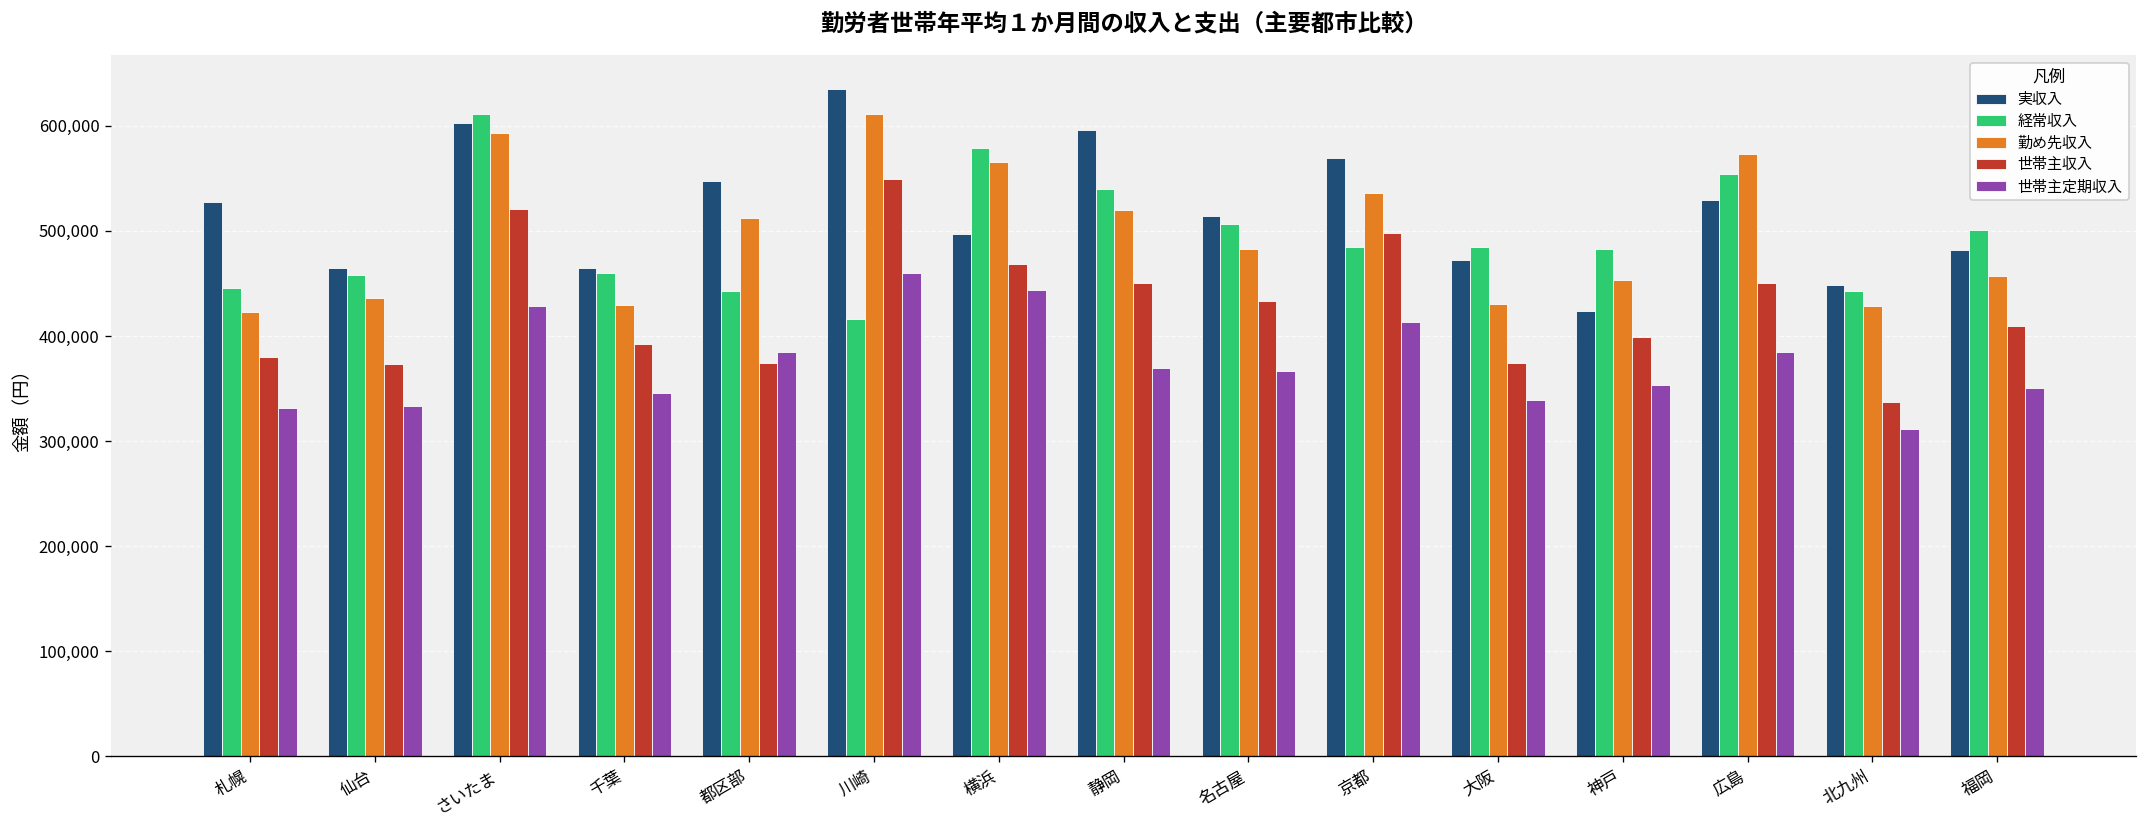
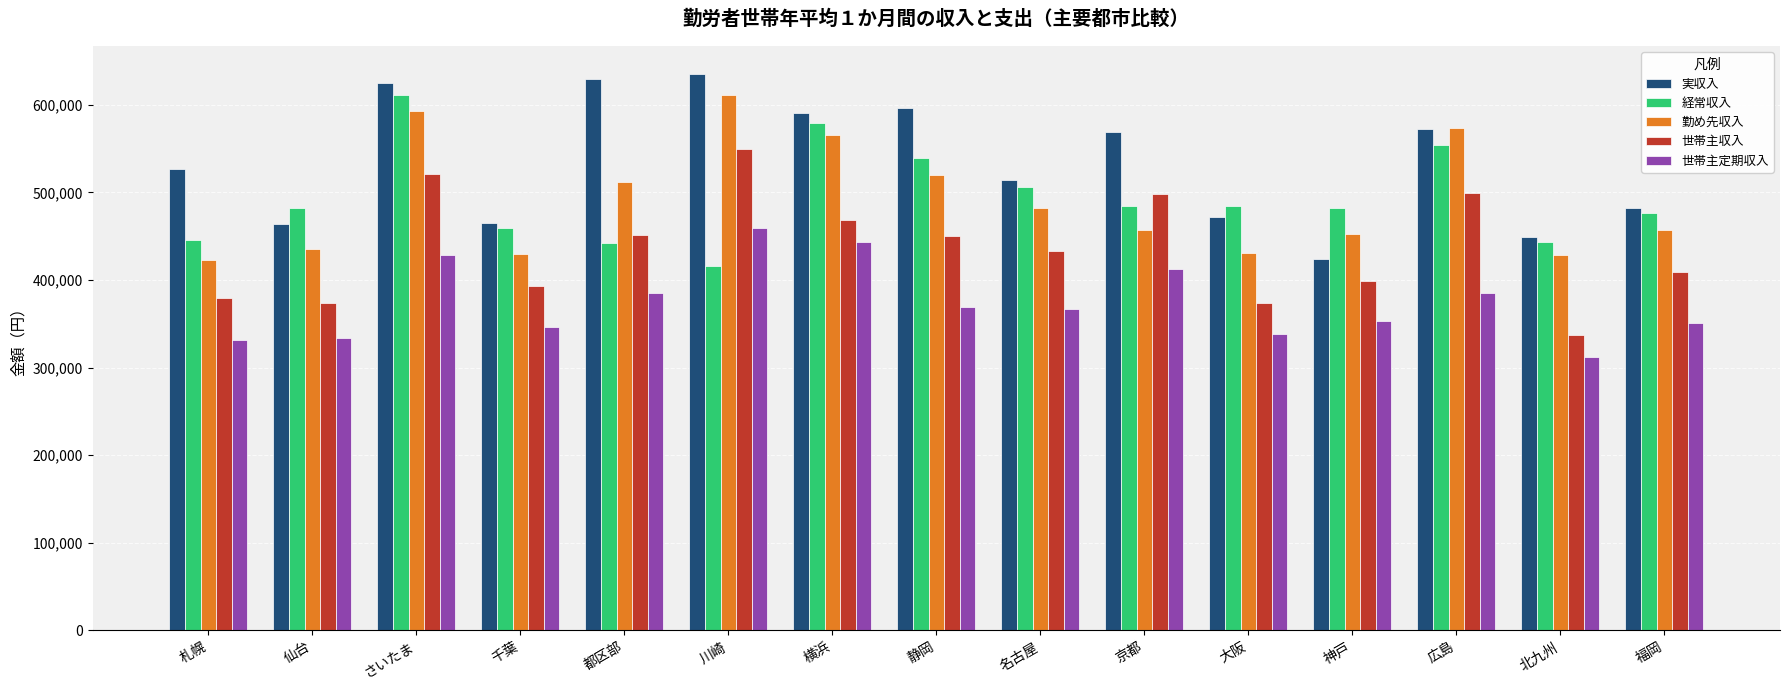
  {
    "実収入": {
      "札幌": "530,000",
      "仙台": "460,000",
-     "さいたま": "600,000",
+     "さいたま": "630,000",
      "千葉": "470,000",
-     "都区部": "550,000",
+     "都区部": "630,000",
      "川崎": "640,000",
-     "横浜": "500,000",
+     "横浜": "590,000",
      "静岡": "600,000",
      "名古屋": "510,000",
      "京都": "570,000",
      "大阪": "470,000",
      "神戸": "420,000",
-     "広島": "530,000",
+     "広島": "570,000",
      "北九州": "450,000",
      "福岡": "480,000"
    },
    "経常収入": {
      "札幌": "450,000",
-     "仙台": "460,000",
+     "仙台": "480,000",
      "さいたま": "610,000",
      "千葉": "460,000",
      "都区部": "440,000",
      "川崎": "420,000",
      "横浜": "580,000",
      "静岡": "540,000",
      "名古屋": "510,000",
      "京都": "480,000",
      "大阪": "480,000",
      "神戸": "480,000",
      "広島": "550,000",
      "北九州": "440,000",
-     "福岡": "500,000"
+     "福岡": "480,000"
    },
    "勤め先収入": {
      "札幌": "420,000",
      "仙台": "440,000",
      "さいたま": "590,000",
      "千葉": "430,000",
      "都区部": "510,000",
      "川崎": "610,000",
      "横浜": "570,000",
      "静岡": "520,000",
      "名古屋": "480,000",
-     "京都": "540,000",
+     "京都": "460,000",
      "大阪": "430,000",
      "神戸": "450,000",
      "広島": "570,000",
      "北九州": "430,000",
      "福岡": "460,000"
    },
    "世帯主収入": {
      "札幌": "380,000",
      "仙台": "370,000",
      "さいたま": "520,000",
      "千葉": "390,000",
-     "都区部": "370,000",
+     "都区部": "450,000",
      "川崎": "550,000",
      "横浜": "470,000",
      "静岡": "450,000",
      "名古屋": "430,000",
      "京都": "500,000",
      "大阪": "370,000",
      "神戸": "400,000",
-     "広島": "450,000",
+     "広島": "500,000",
      "北九州": "340,000",
      "福岡": "410,000"
    },
    "世帯主定期収入": {
      "札幌": "330,000",
      "仙台": "330,000",
      "さいたま": "430,000",
      "千葉": "350,000",
      "都区部": "390,000",
      "川崎": "460,000",
      "横浜": "440,000",
      "静岡": "370,000",
      "名古屋": "370,000",
      "京都": "410,000",
      "大阪": "340,000",
      "神戸": "350,000",
      "広島": "380,000",
      "北九州": "310,000",
      "福岡": "350,000"
    }
  }
